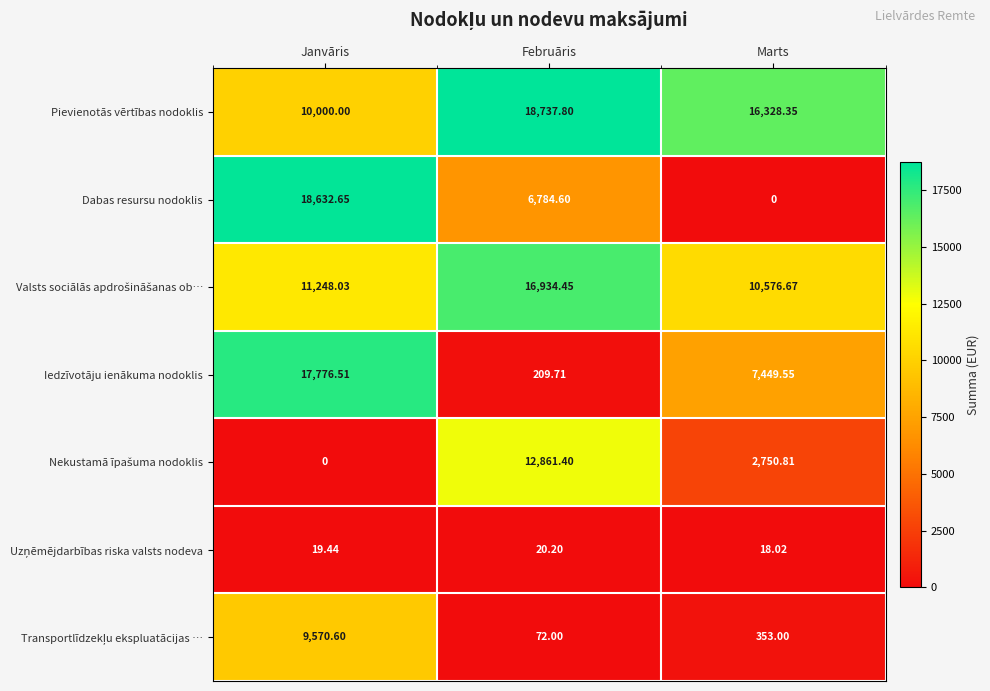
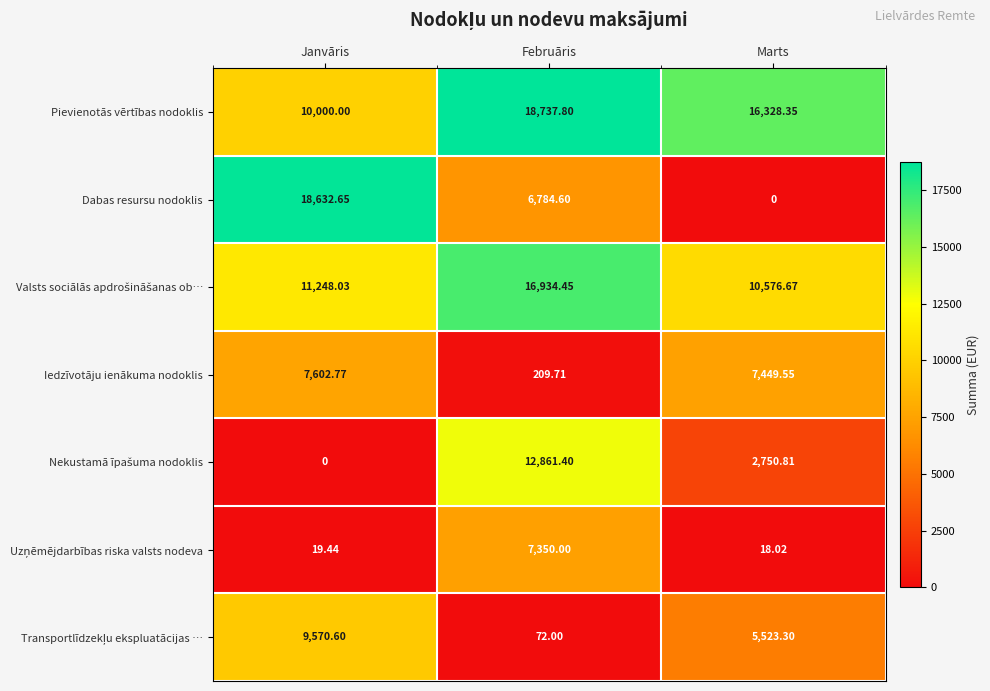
  {
    "Pievienotās vērtības nodoklis": {
      "Janvāris": "10,000.00",
      "Februāris": "18,737.80",
      "Marts": "16,328.35"
    },
    "Dabas resursu nodoklis": {
      "Janvāris": "18,632.65",
      "Februāris": "6,784.60",
      "Marts": "0"
    },
    "Valsts sociālās apdrošināšanas ob…": {
      "Janvāris": "11,248.03",
      "Februāris": "16,934.45",
      "Marts": "10,576.67"
    },
    "Iedzīvotāju ienākuma nodoklis": {
-     "Janvāris": "17,776.51",
+     "Janvāris": "7,602.77",
      "Februāris": "209.71",
      "Marts": "7,449.55"
    },
    "Nekustamā īpašuma nodoklis": {
      "Janvāris": "0",
      "Februāris": "12,861.40",
      "Marts": "2,750.81"
    },
    "Uzņēmējdarbības riska valsts nodeva": {
      "Janvāris": "19.44",
-     "Februāris": "20.20",
+     "Februāris": "7,350.00",
      "Marts": "18.02"
    },
    "Transportlīdzekļu ekspluatācijas …": {
      "Janvāris": "9,570.60",
      "Februāris": "72.00",
-     "Marts": "353.00"
+     "Marts": "5,523.30"
    }
  }
